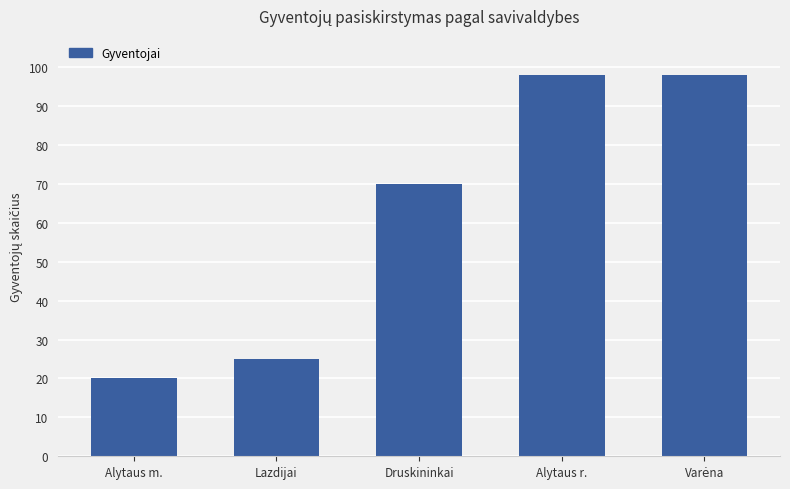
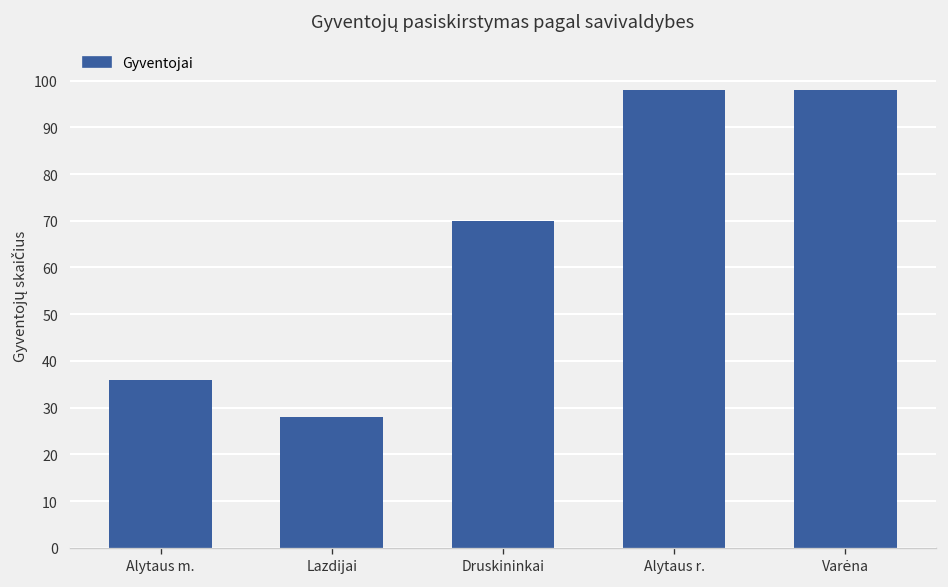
  {
-   "Alytaus m.": 20,
-   "Lazdijai": 25,
+   "Alytaus m.": 36,
+   "Lazdijai": 28,
    "Druskininkai": 70,
    "Alytaus r.": 98,
    "Varėna": 98
  }
